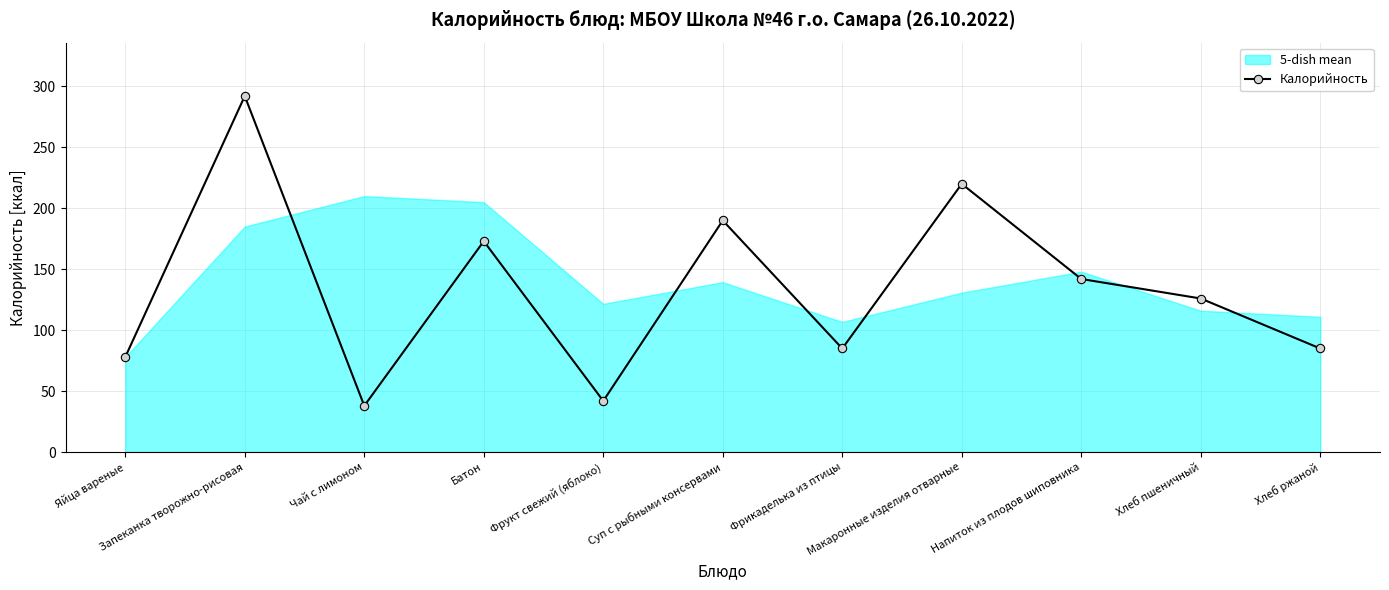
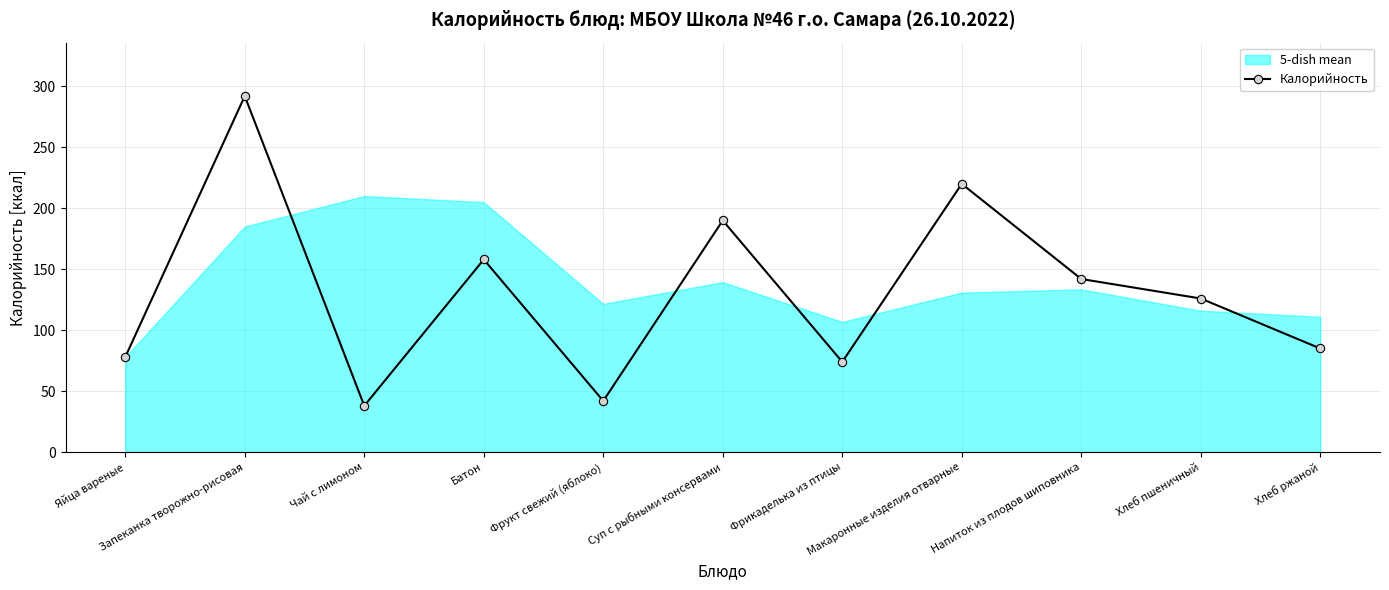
  {
    "Калорийность": {
      "Запеканка творожно-рисовая": 292,
      "Чай с лимоном": 38,
-     "Батон": 173,
+     "Батон": 158,
      "Фрукт свежий (яблоко)": 42,
      "Суп с рыбными консервами": 190,
-     "Фрикаделька из птицы": 85,
+     "Фрикаделька из птицы": 74,
      "Макаронные изделия отварные": 220,
      "Напиток из плодов шиповника": 142,
      "Хлеб пшеничный": 126,
      "Хлеб ржаной": 85
    },
    "5-dish mean": {
      "Запеканка творожно-рисовая": 185,
      "Чай с лимоном": 210,
      "Батон": 205,
      "Фрукт свежий (яблоко)": 122,
      "Суп с рыбными консервами": 139,
      "Фрикаделька из птицы": 107,
      "Макаронные изделия отварные": 131,
-     "Напиток из плодов шиповника": 148,
+     "Напиток из плодов шиповника": 134,
      "Хлеб пшеничный": 116,
      "Хлеб ржаной": 111
    }
  }
